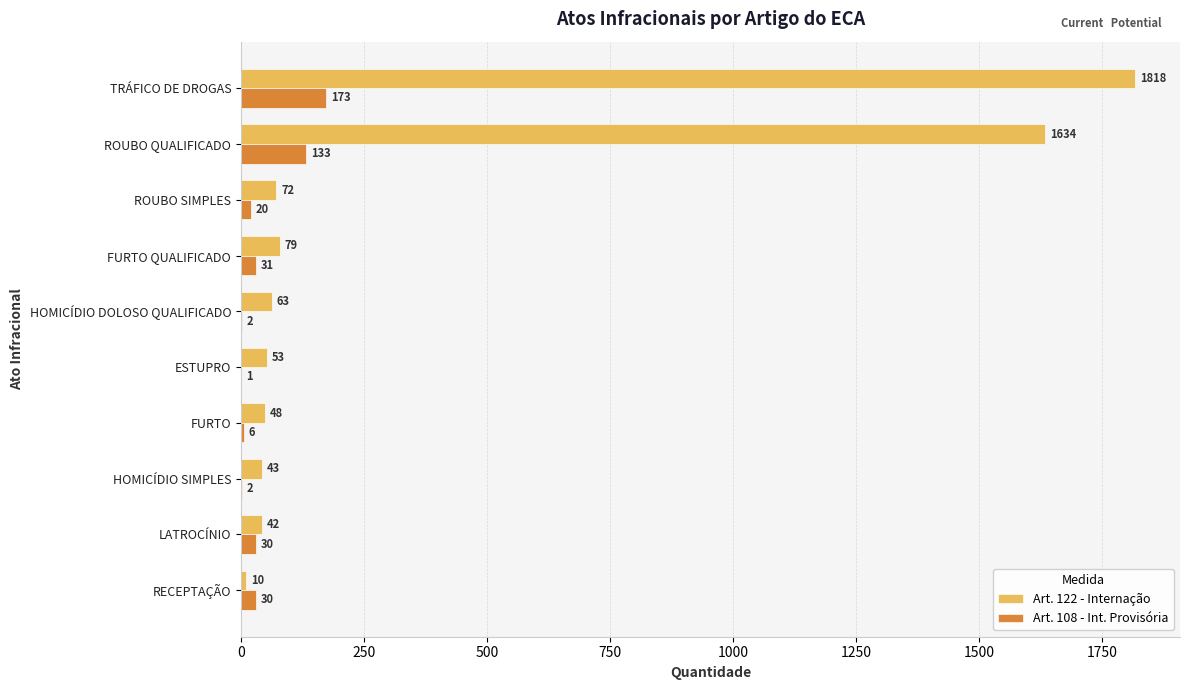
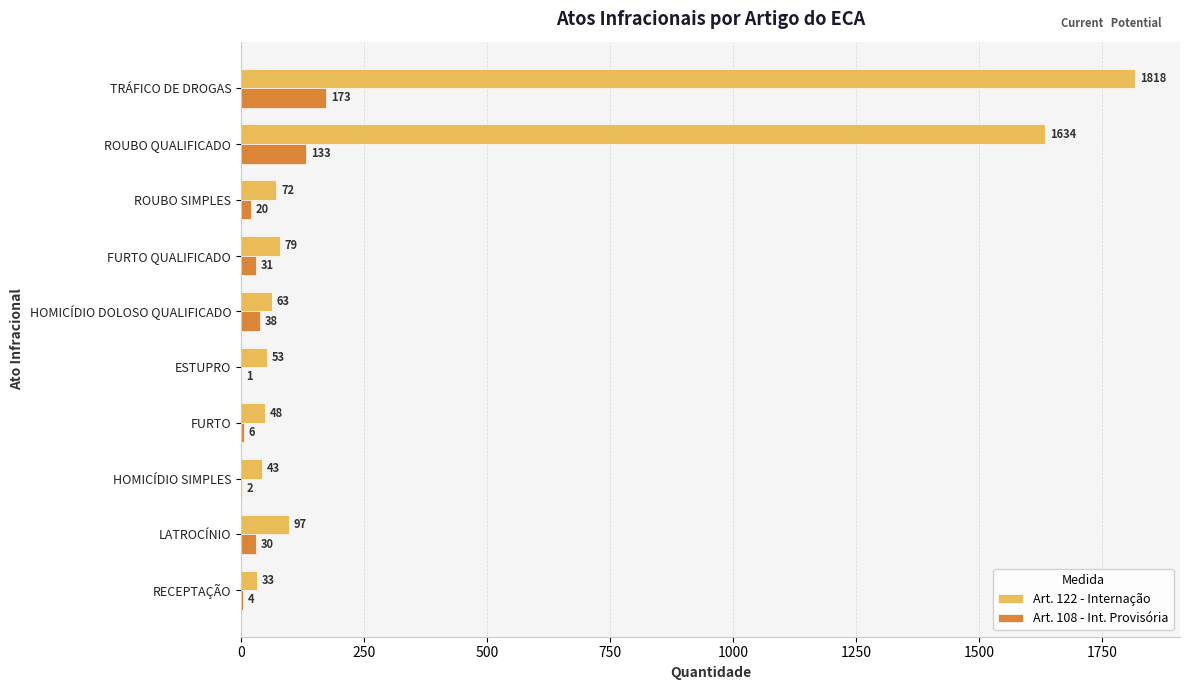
  {
    "Art. 122 - Internação": {
      "TRÁFICO DE DROGAS": 1818,
      "ROUBO QUALIFICADO": 1634,
      "ROUBO SIMPLES": 72,
      "FURTO QUALIFICADO": 79,
      "HOMICÍDIO DOLOSO QUALIFICADO": 63,
      "ESTUPRO": 53,
      "FURTO": 48,
      "HOMICÍDIO SIMPLES": 43,
-     "LATROCÍNIO": 42,
-     "RECEPTAÇÃO": 10
+     "LATROCÍNIO": 97,
+     "RECEPTAÇÃO": 33
    },
    "Art. 108 - Int. Provisória": {
      "TRÁFICO DE DROGAS": 173,
      "ROUBO QUALIFICADO": 133,
      "ROUBO SIMPLES": 20,
      "FURTO QUALIFICADO": 31,
-     "HOMICÍDIO DOLOSO QUALIFICADO": 2,
+     "HOMICÍDIO DOLOSO QUALIFICADO": 38,
      "ESTUPRO": 1,
      "FURTO": 6,
      "HOMICÍDIO SIMPLES": 2,
      "LATROCÍNIO": 30,
-     "RECEPTAÇÃO": 30
+     "RECEPTAÇÃO": 4
    }
  }
